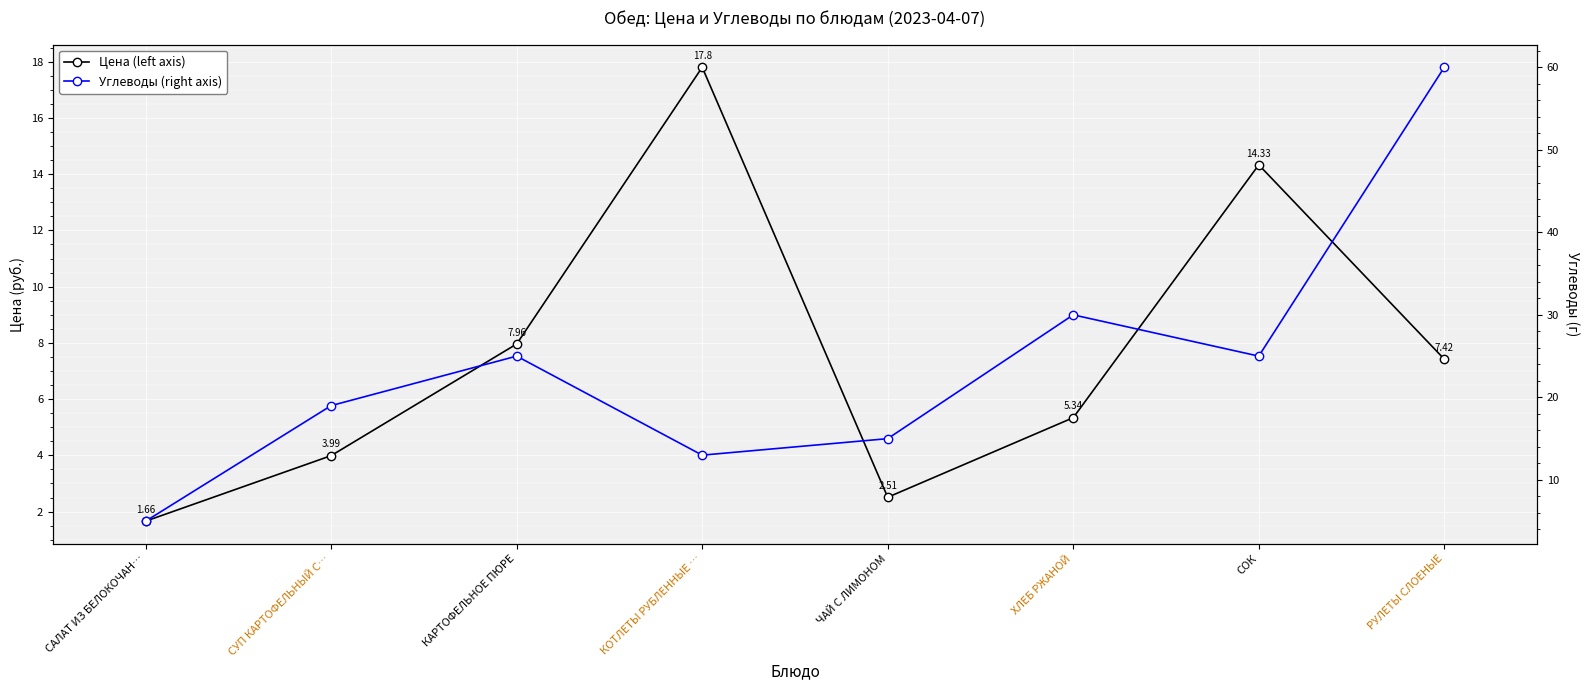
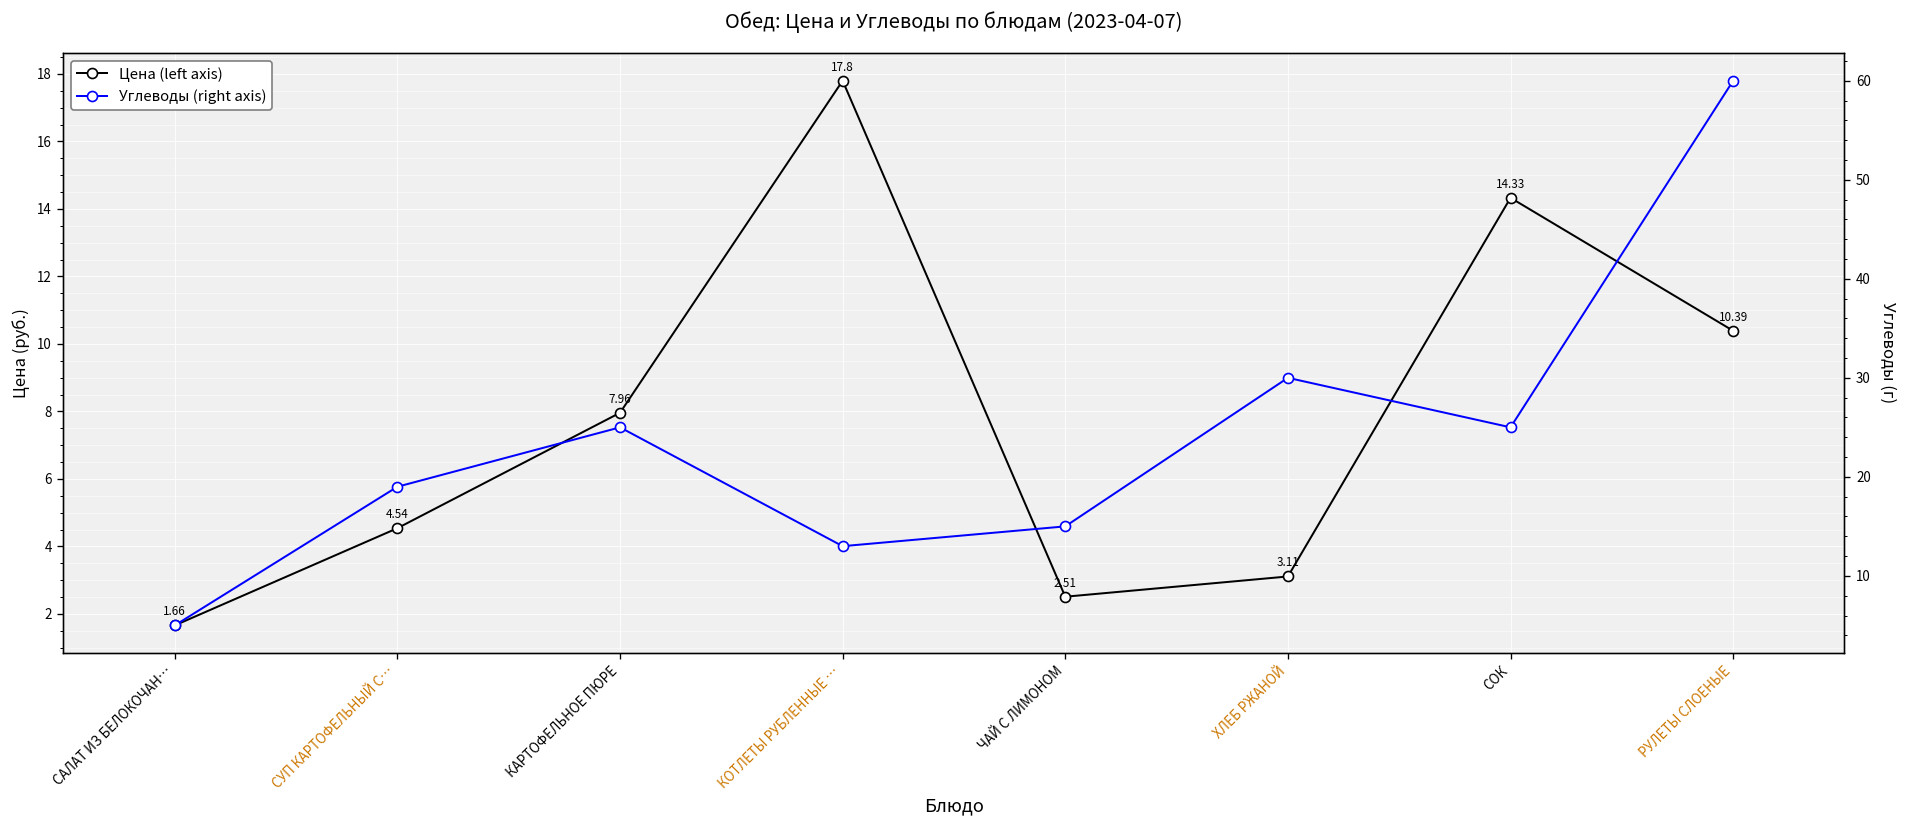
  {
    "Цена (left axis)": {
      "САЛАТ ИЗ БЕЛОКОЧАН…": 1.66,
-     "СУП КАРТОФЕЛЬНЫЙ С…": 3.99,
+     "СУП КАРТОФЕЛЬНЫЙ С…": 4.54,
      "КАРТОФЕЛЬНОЕ ПЮРЕ": 7.96,
      "КОТЛЕТЫ РУБЛЕННЫЕ …": 17.8,
      "ЧАЙ С ЛИМОНОМ": 2.51,
-     "ХЛЕБ РЖАНОЙ": 5.34,
+     "ХЛЕБ РЖАНОЙ": 3.11,
      "СОК": 14.33,
-     "РУЛЕТЫ СЛОЕНЫЕ": 7.42
+     "РУЛЕТЫ СЛОЕНЫЕ": 10.39
    }
  }
